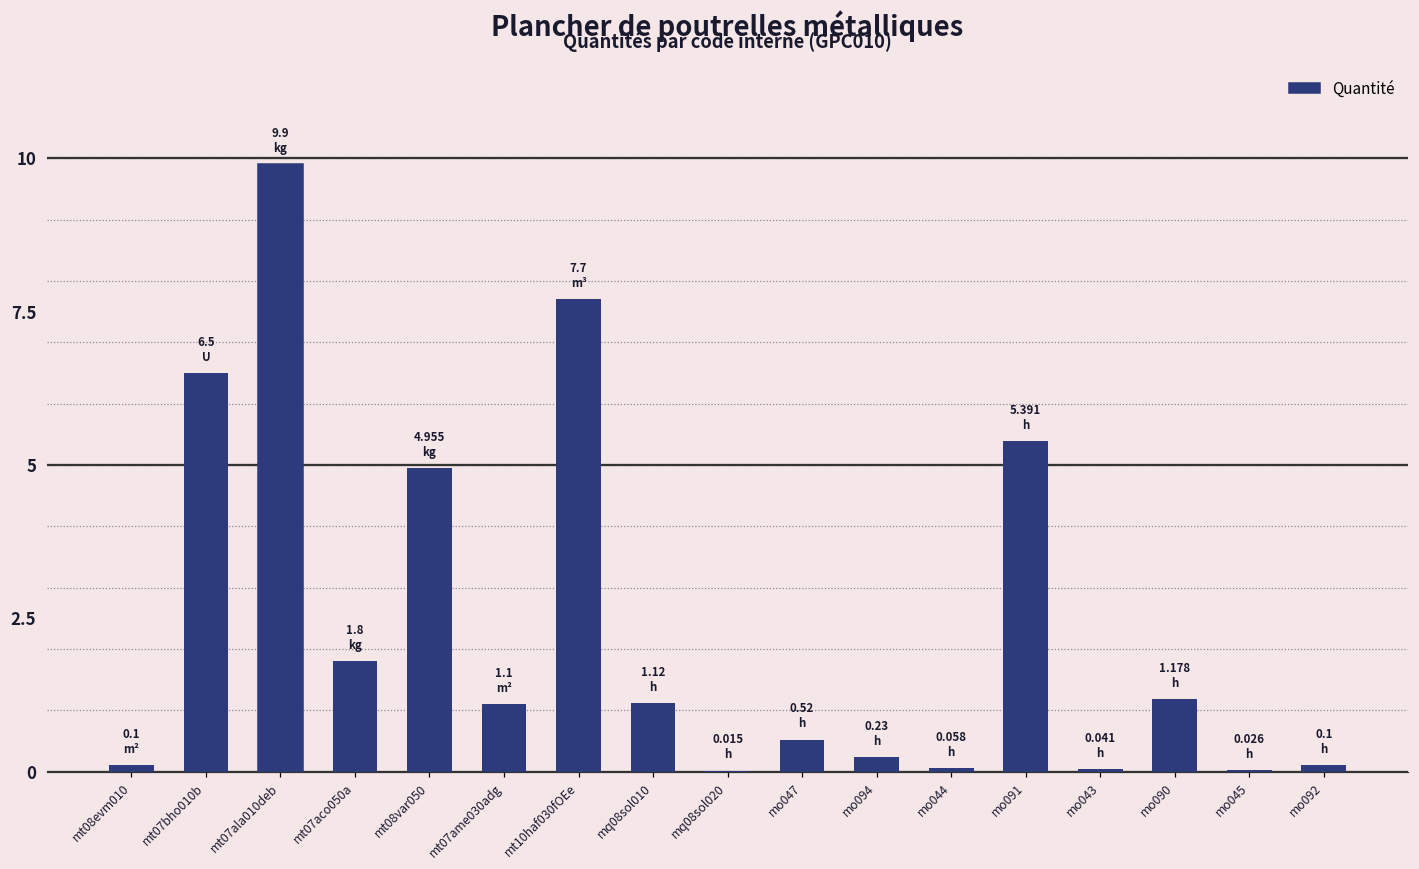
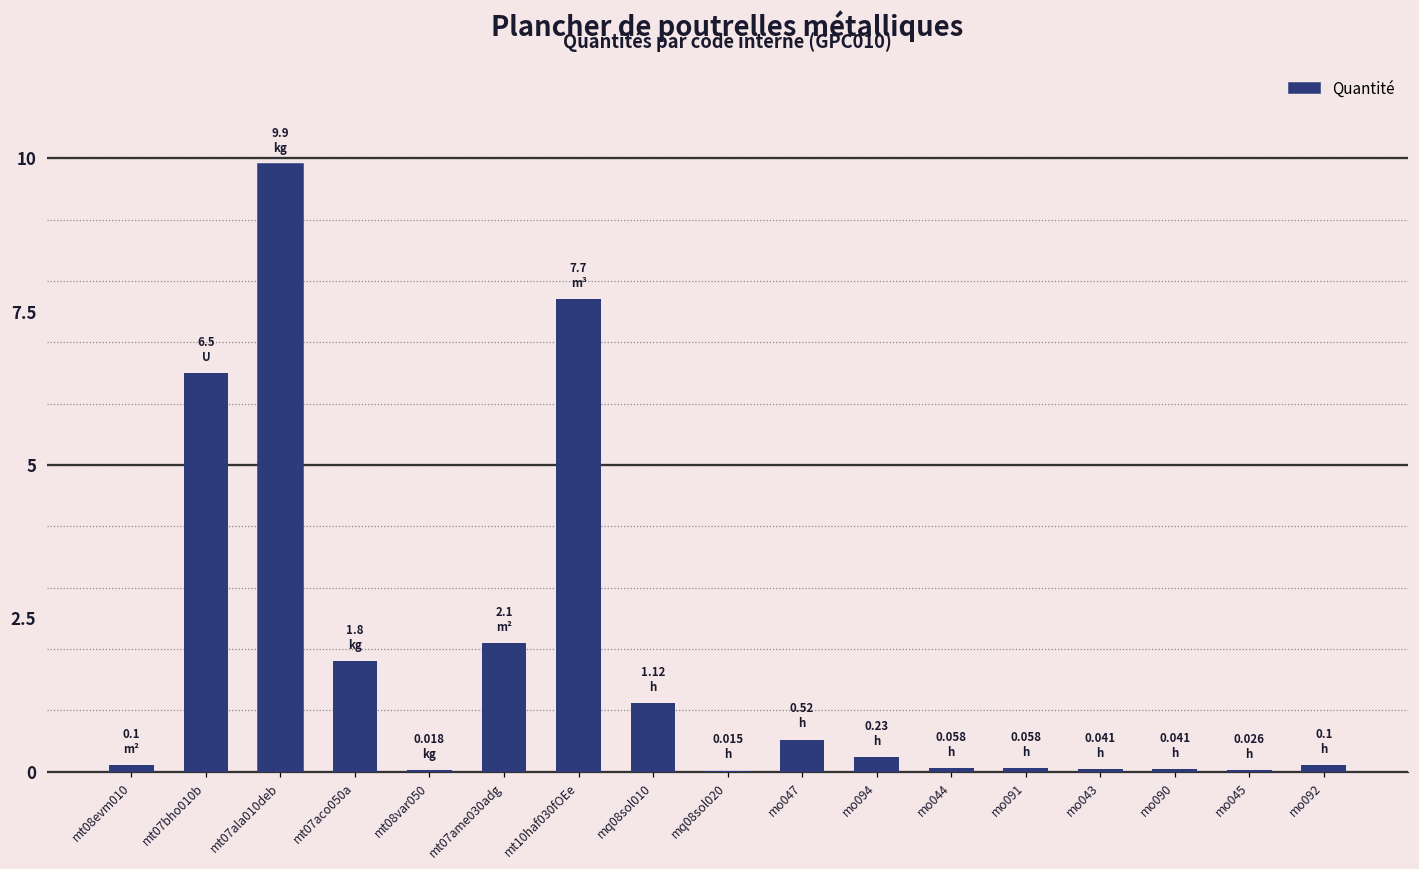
  {
    "mt08evm010": 0.1,
    "mt07bho010b": 6.5,
    "mt07ala010deb": 9.9,
    "mt07aco050a": 1.8,
-   "mt08var050": 4.955,
-   "mt07ame030adg": 1.1,
+   "mt08var050": 0.018,
+   "mt07ame030adg": 2.1,
    "mt10haf030fOEe": 7.7,
    "mq08sol010": 1.12,
    "mq08sol020": 0.015,
    "mo047": 0.52,
    "mo094": 0.23,
    "mo044": 0.058,
-   "mo091": 5.391,
+   "mo091": 0.058,
    "mo043": 0.041,
-   "mo090": 1.178,
+   "mo090": 0.041,
    "mo045": 0.026,
    "mo092": 0.1
  }
